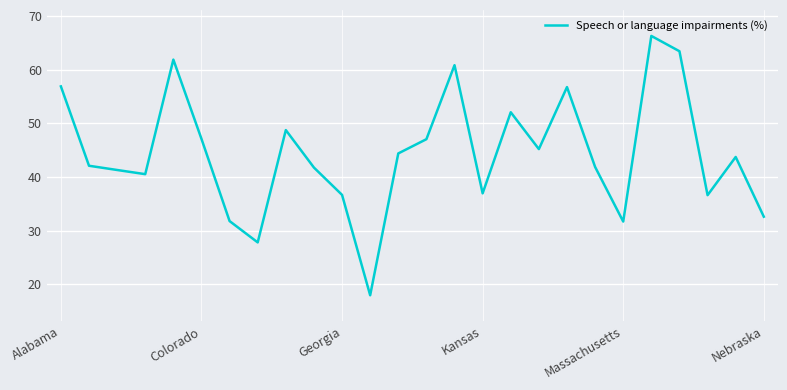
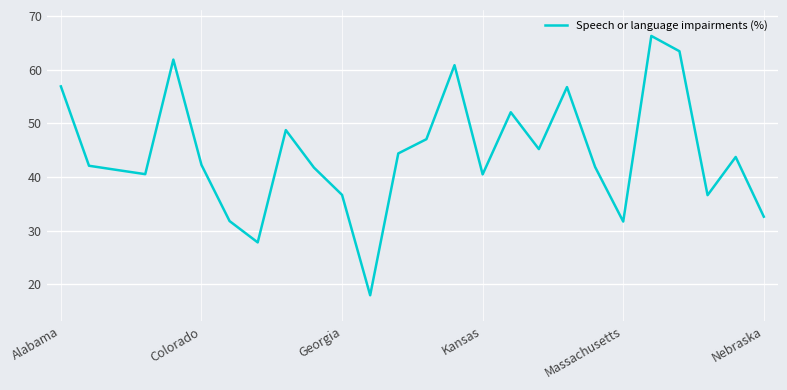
  {
    "Alabama": 57,
-   "Colorado": 47,
+   "Colorado": 42,
    "Georgia": 37,
-   "Kansas": 37,
+   "Kansas": 41,
    "Massachusetts": 32,
    "Nebraska": 33
  }
